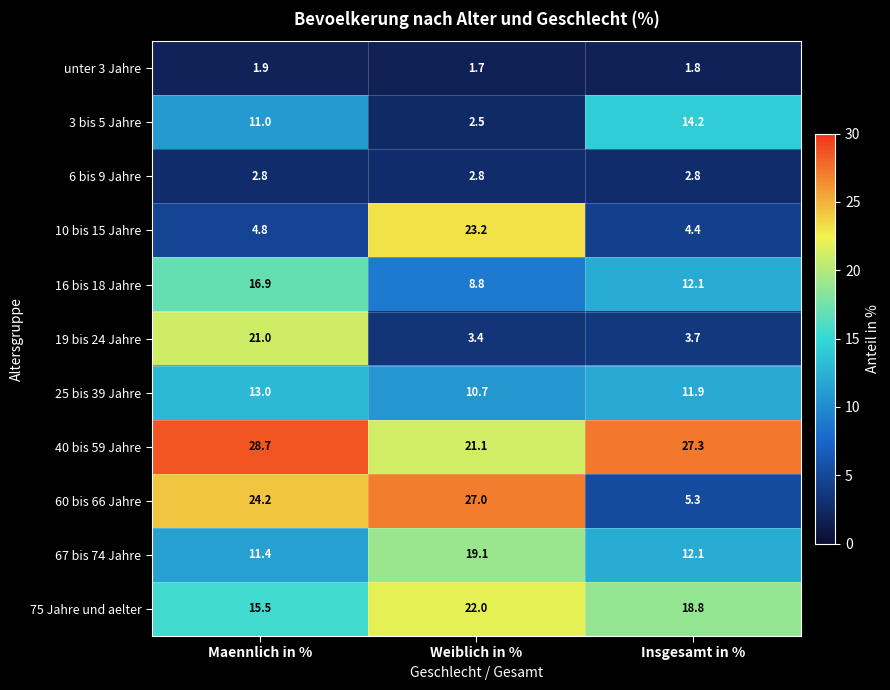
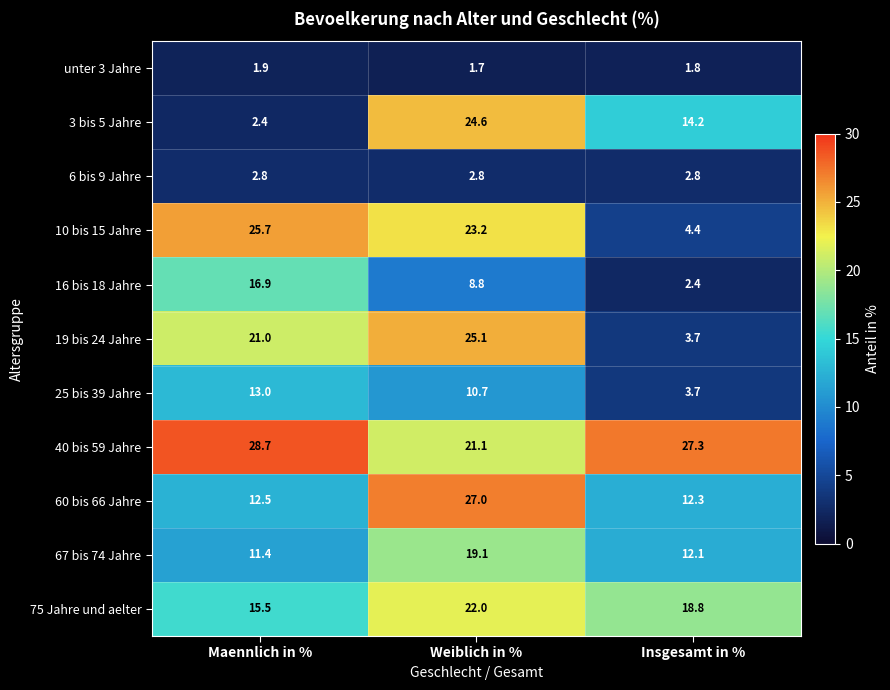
  {
    "unter 3 Jahre": {
      "Maennlich in %": 1.9,
      "Weiblich in %": 1.7,
      "Insgesamt in %": 1.8
    },
    "3 bis 5 Jahre": {
-     "Maennlich in %": 11.0,
-     "Weiblich in %": 2.5,
+     "Maennlich in %": 2.4,
+     "Weiblich in %": 24.6,
      "Insgesamt in %": 14.2
    },
    "6 bis 9 Jahre": {
      "Maennlich in %": 2.8,
      "Weiblich in %": 2.8,
      "Insgesamt in %": 2.8
    },
    "10 bis 15 Jahre": {
-     "Maennlich in %": 4.8,
+     "Maennlich in %": 25.7,
      "Weiblich in %": 23.2,
      "Insgesamt in %": 4.4
    },
    "16 bis 18 Jahre": {
      "Maennlich in %": 16.9,
      "Weiblich in %": 8.8,
-     "Insgesamt in %": 12.1
+     "Insgesamt in %": 2.4
    },
    "19 bis 24 Jahre": {
      "Maennlich in %": 21.0,
-     "Weiblich in %": 3.4,
+     "Weiblich in %": 25.1,
      "Insgesamt in %": 3.7
    },
    "25 bis 39 Jahre": {
      "Maennlich in %": 13.0,
      "Weiblich in %": 10.7,
-     "Insgesamt in %": 11.9
+     "Insgesamt in %": 3.7
    },
    "40 bis 59 Jahre": {
      "Maennlich in %": 28.7,
      "Weiblich in %": 21.1,
      "Insgesamt in %": 27.3
    },
    "60 bis 66 Jahre": {
-     "Maennlich in %": 24.2,
+     "Maennlich in %": 12.5,
      "Weiblich in %": 27.0,
-     "Insgesamt in %": 5.3
+     "Insgesamt in %": 12.3
    },
    "67 bis 74 Jahre": {
      "Maennlich in %": 11.4,
      "Weiblich in %": 19.1,
      "Insgesamt in %": 12.1
    },
    "75 Jahre und aelter": {
      "Maennlich in %": 15.5,
      "Weiblich in %": 22.0,
      "Insgesamt in %": 18.8
    }
  }
